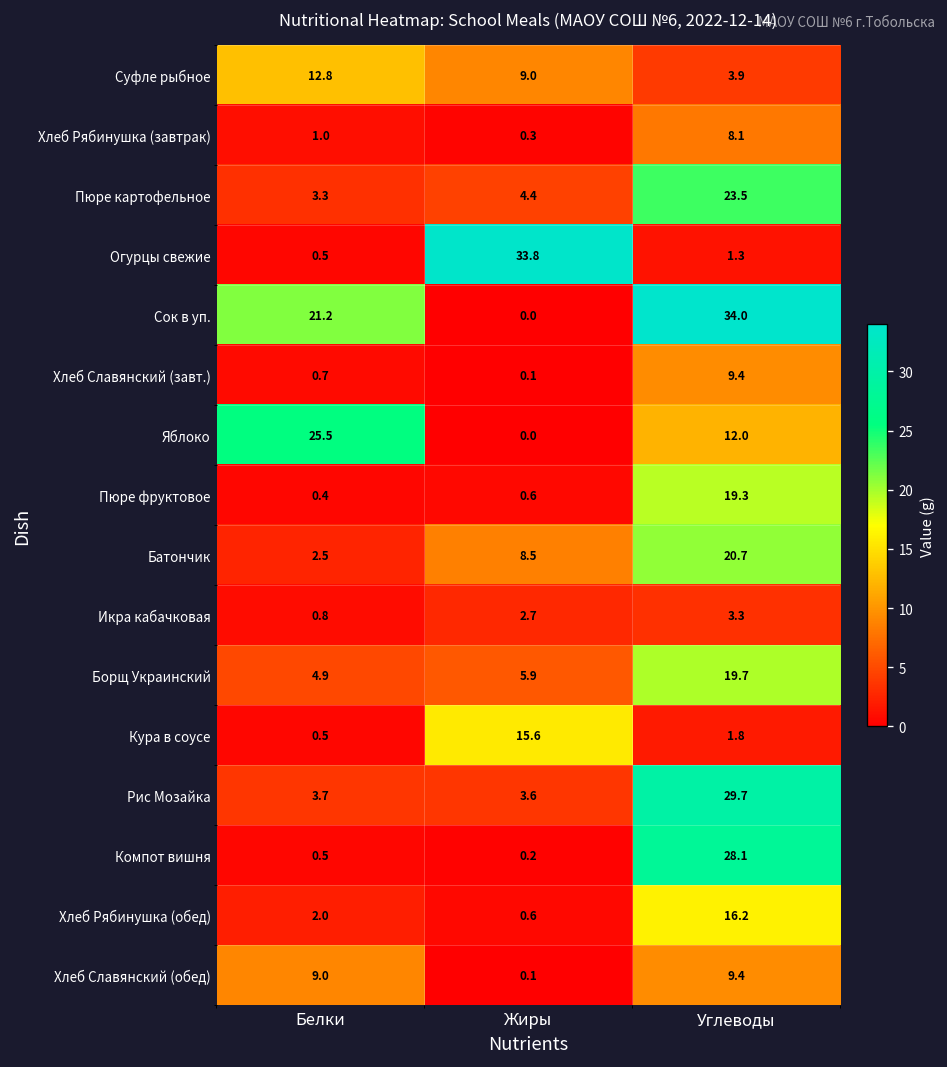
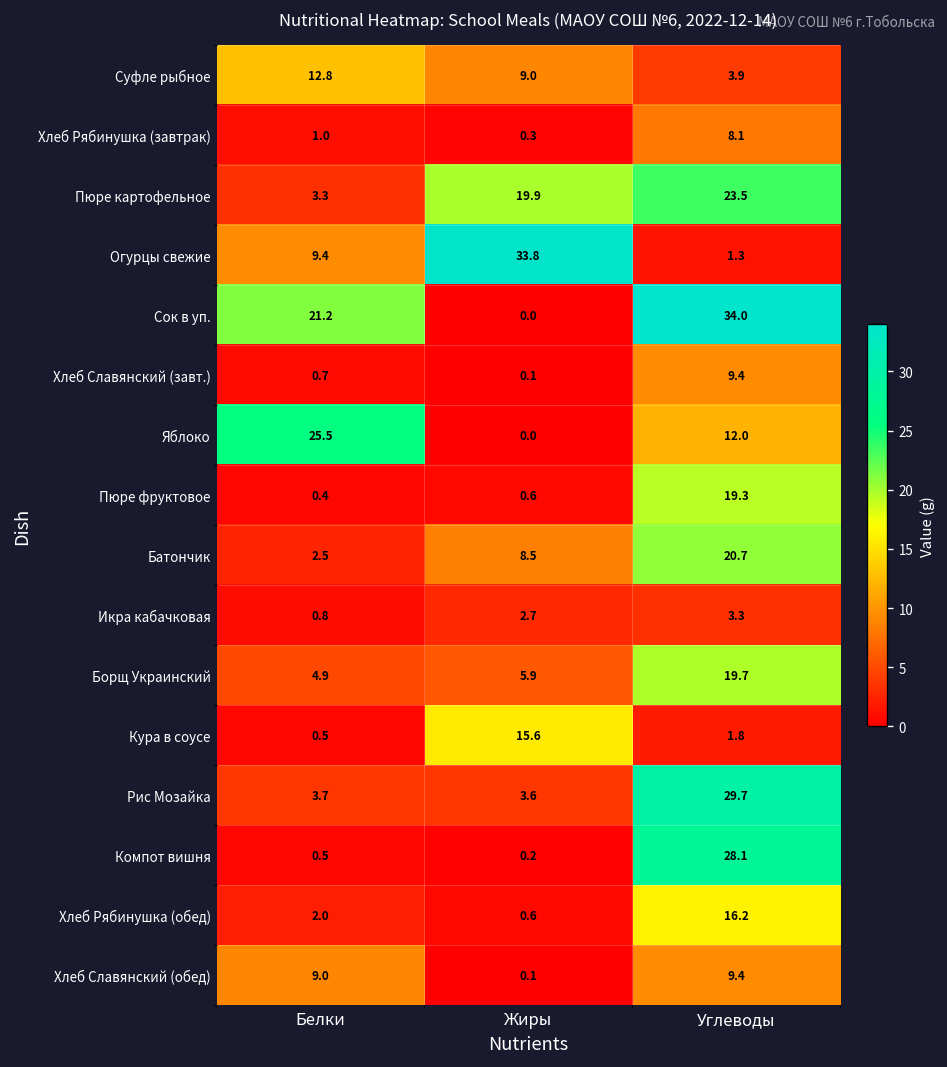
  {
    "Суфле рыбное": {
      "Белки": 12.8,
      "Жиры": 9.0,
      "Углеводы": 3.9
    },
    "Хлеб Рябинушка (завтрак)": {
      "Белки": 1.0,
      "Жиры": 0.3,
      "Углеводы": 8.1
    },
    "Пюре картофельное": {
      "Белки": 3.3,
-     "Жиры": 4.4,
+     "Жиры": 19.9,
      "Углеводы": 23.5
    },
    "Огурцы свежие": {
-     "Белки": 0.5,
+     "Белки": 9.4,
      "Жиры": 33.8,
      "Углеводы": 1.3
    },
    "Сок в уп.": {
      "Белки": 21.2,
      "Жиры": 0.0,
      "Углеводы": 34.0
    },
    "Хлеб Славянский (завт.)": {
      "Белки": 0.7,
      "Жиры": 0.1,
      "Углеводы": 9.4
    },
    "Яблоко": {
      "Белки": 25.5,
      "Жиры": 0.0,
      "Углеводы": 12.0
    },
    "Пюре фруктовое": {
      "Белки": 0.4,
      "Жиры": 0.6,
      "Углеводы": 19.3
    },
    "Батончик": {
      "Белки": 2.5,
      "Жиры": 8.5,
      "Углеводы": 20.7
    },
    "Икра кабачковая": {
      "Белки": 0.8,
      "Жиры": 2.7,
      "Углеводы": 3.3
    },
    "Борщ Украинский": {
      "Белки": 4.9,
      "Жиры": 5.9,
      "Углеводы": 19.7
    },
    "Кура в соусе": {
      "Белки": 0.5,
      "Жиры": 15.6,
      "Углеводы": 1.8
    },
    "Рис Мозайка": {
      "Белки": 3.7,
      "Жиры": 3.6,
      "Углеводы": 29.7
    },
    "Компот вишня": {
      "Белки": 0.5,
      "Жиры": 0.2,
      "Углеводы": 28.1
    },
    "Хлеб Рябинушка (обед)": {
      "Белки": 2.0,
      "Жиры": 0.6,
      "Углеводы": 16.2
    },
    "Хлеб Славянский (обед)": {
      "Белки": 9.0,
      "Жиры": 0.1,
      "Углеводы": 9.4
    }
  }
